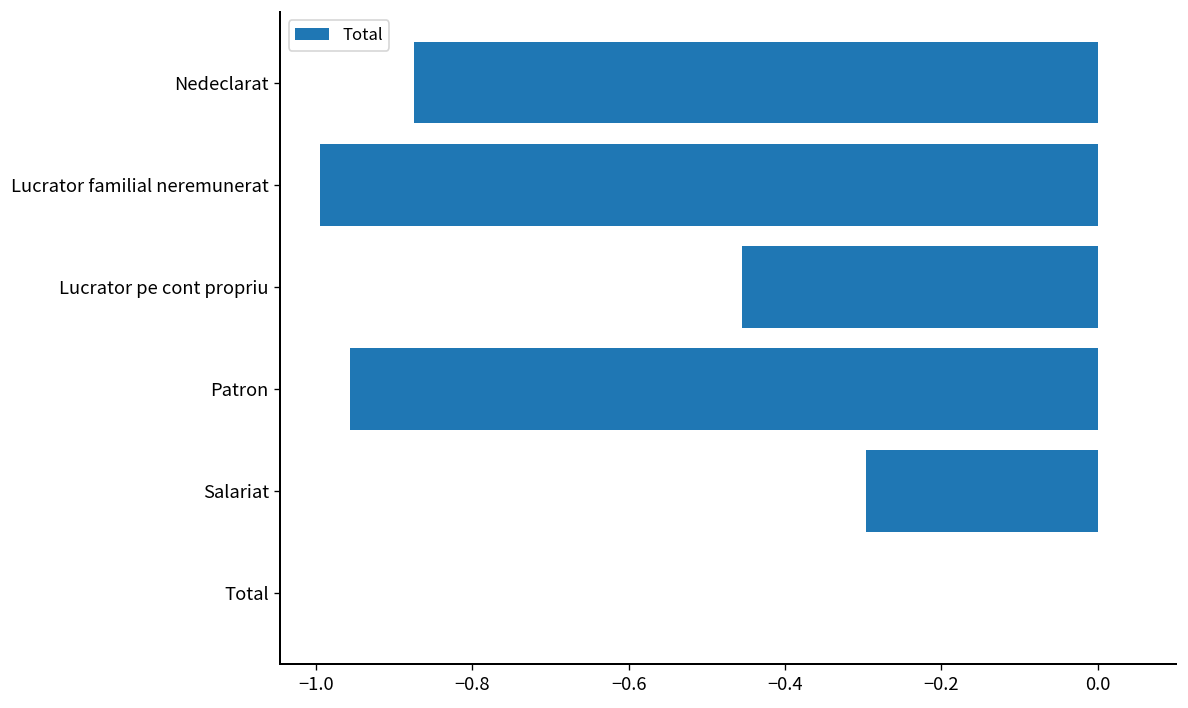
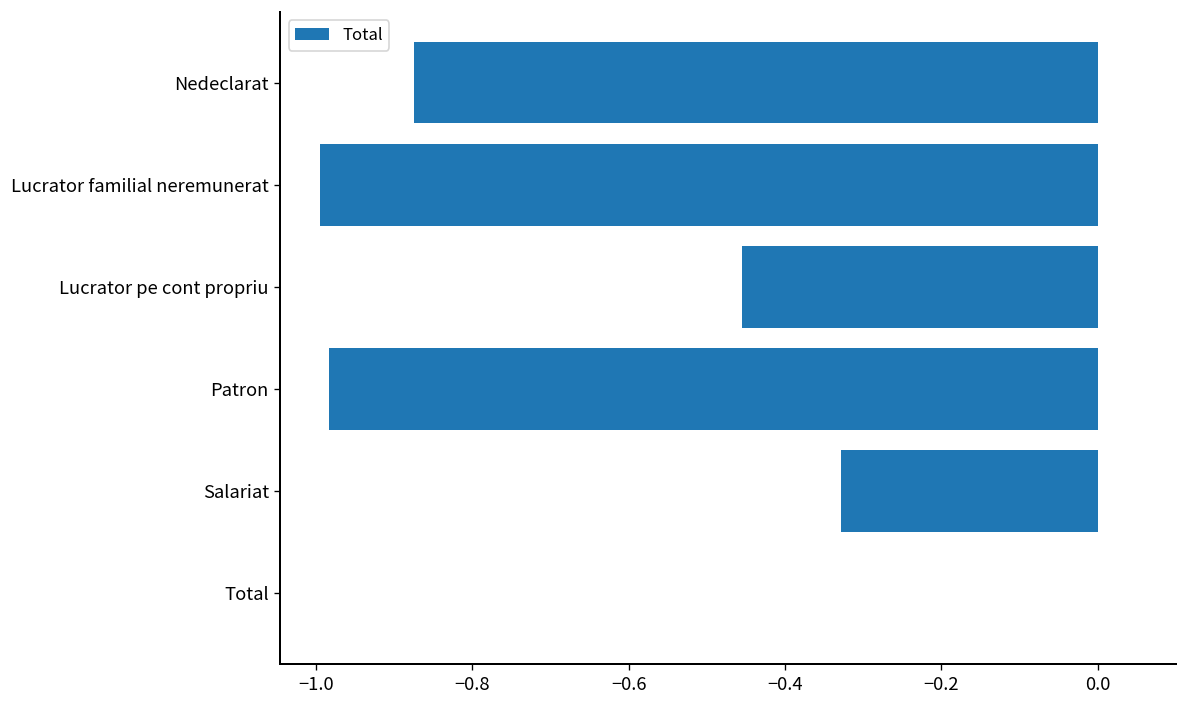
  {
    "Nedeclarat": -0.87,
    "Lucrator familial neremunerat": -1.00,
    "Lucrator pe cont propriu": -0.45,
-   "Patron": -0.96,
-   "Salariat": -0.30,
+   "Patron": -0.98,
+   "Salariat": -0.33,
    "Total": 0.00
  }
